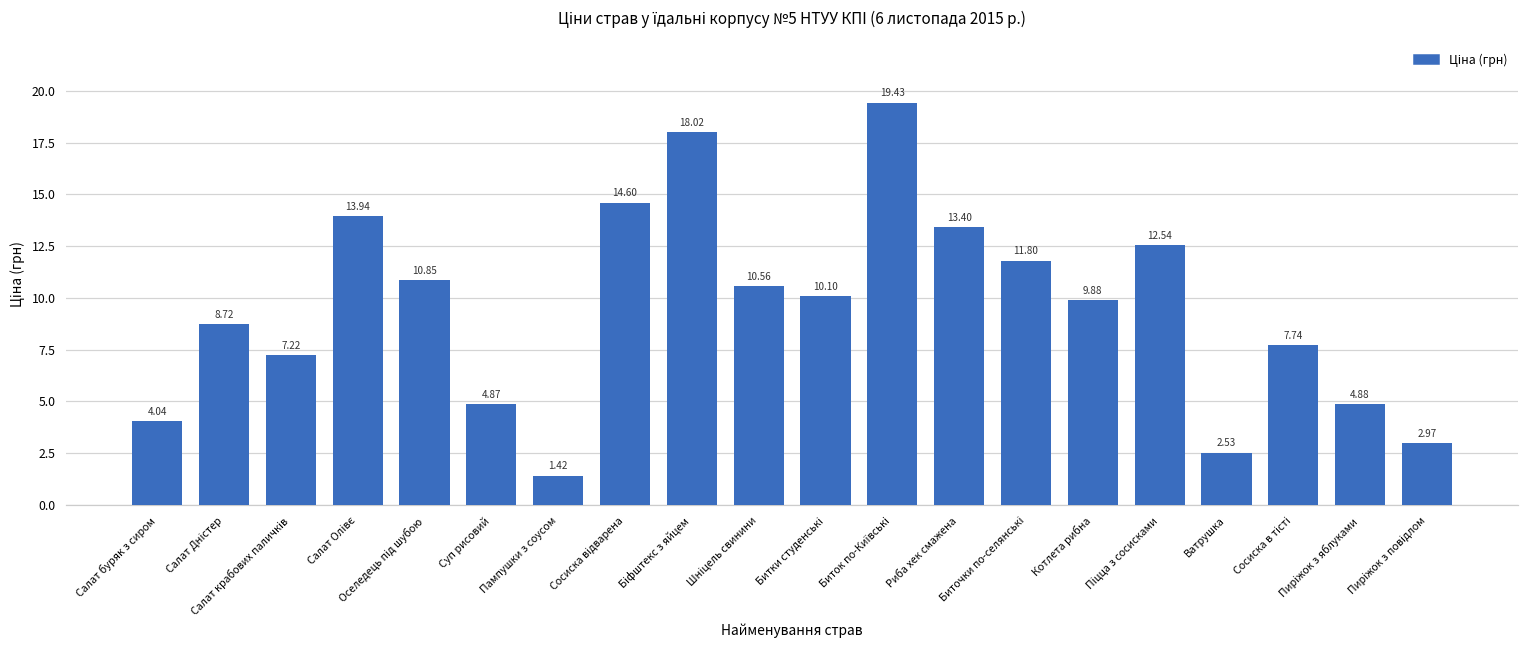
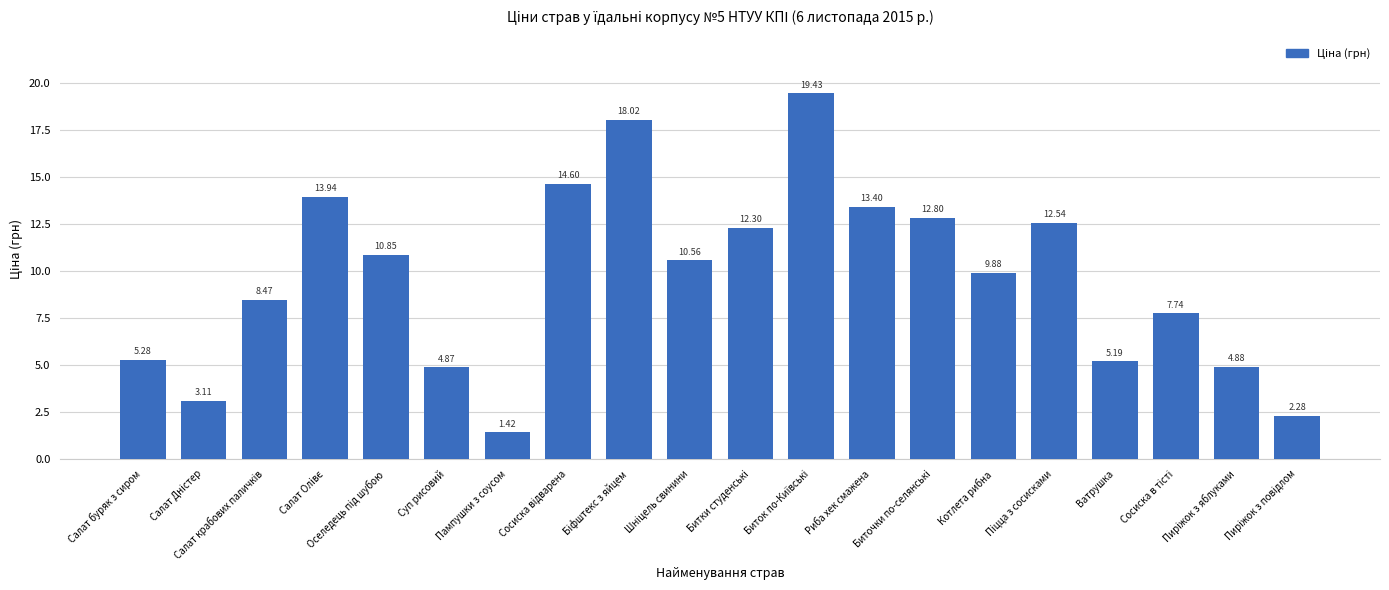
  {
-   "Салат буряк з сиром": 4.04,
-   "Салат Дністер": 8.72,
-   "Салат крабових паличків": 7.22,
+   "Салат буряк з сиром": 5.28,
+   "Салат Дністер": 3.11,
+   "Салат крабових паличків": 8.47,
    "Салат Олівє": 13.94,
    "Оселедець під шубою": 10.85,
    "Суп рисовий": 4.87,
    "Пампушки з соусом": 1.42,
    "Сосиска відварена": 14.60,
    "Біфштекс з яйцем": 18.02,
    "Шніцель свинини": 10.56,
-   "Битки студенські": 10.10,
+   "Битки студенські": 12.30,
    "Биток по-Київські": 19.43,
    "Риба хек смажена": 13.40,
-   "Биточки по-селянські": 11.80,
+   "Биточки по-селянські": 12.80,
    "Котлета рибна": 9.88,
    "Піцца з сосисками": 12.54,
-   "Ватрушка": 2.53,
+   "Ватрушка": 5.19,
    "Сосиска в тісті": 7.74,
    "Пиріжок з яблуками": 4.88,
-   "Пиріжок з повідлом": 2.97
+   "Пиріжок з повідлом": 2.28
  }
